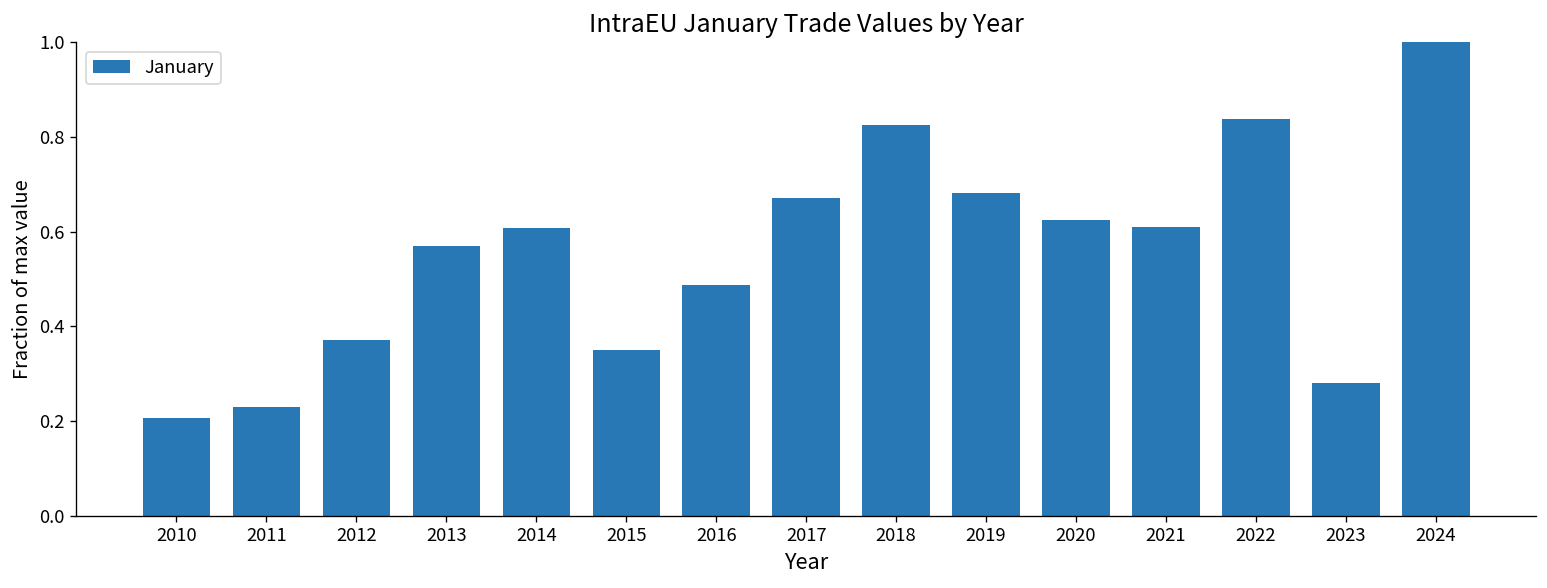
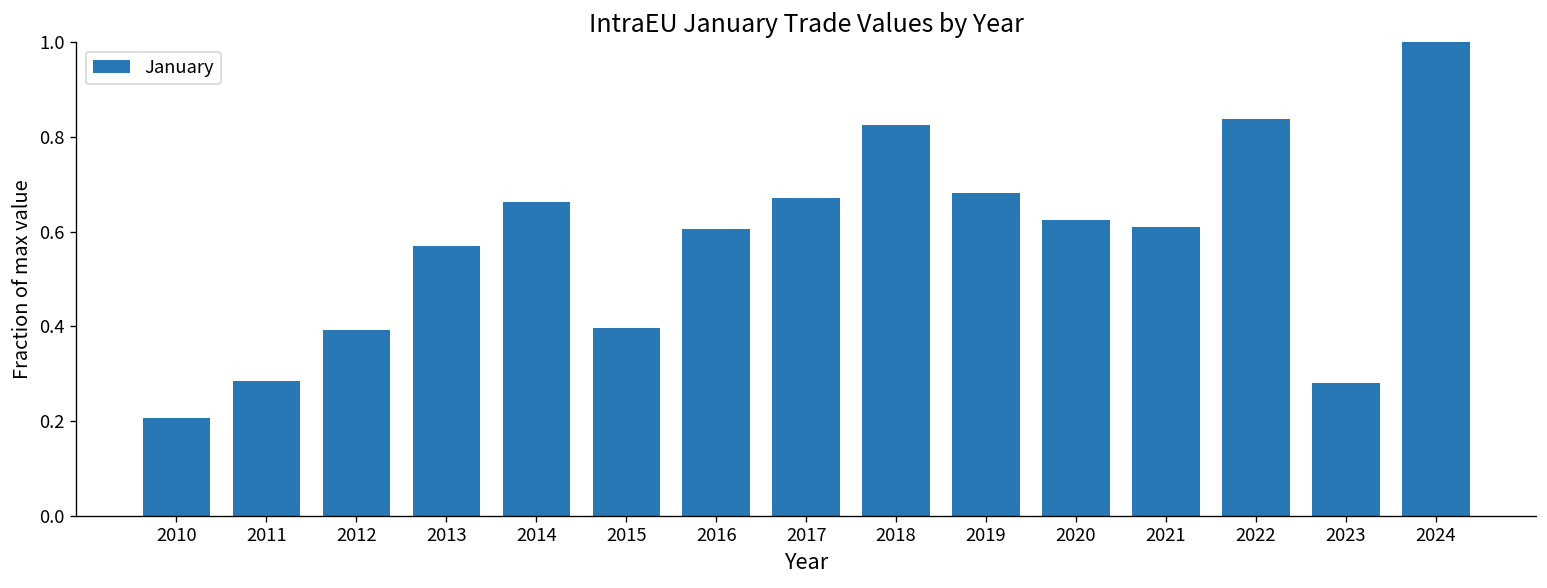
  {
    "2010": 0.21,
-   "2011": 0.23,
-   "2012": 0.37,
+   "2011": 0.29,
+   "2012": 0.39,
    "2013": 0.57,
-   "2014": 0.61,
-   "2015": 0.35,
-   "2016": 0.49,
+   "2014": 0.66,
+   "2015": 0.40,
+   "2016": 0.61,
    "2017": 0.67,
    "2018": 0.83,
    "2019": 0.68,
    "2020": 0.63,
    "2021": 0.61,
    "2022": 0.84,
    "2023": 0.28,
    "2024": 1.00
  }
